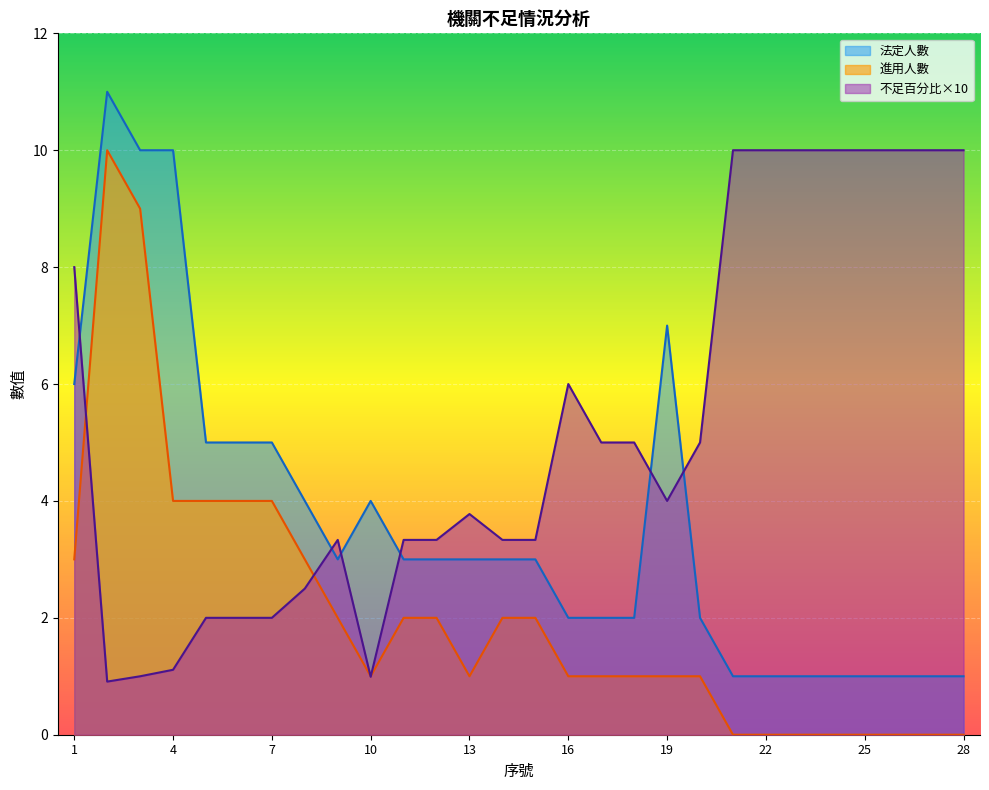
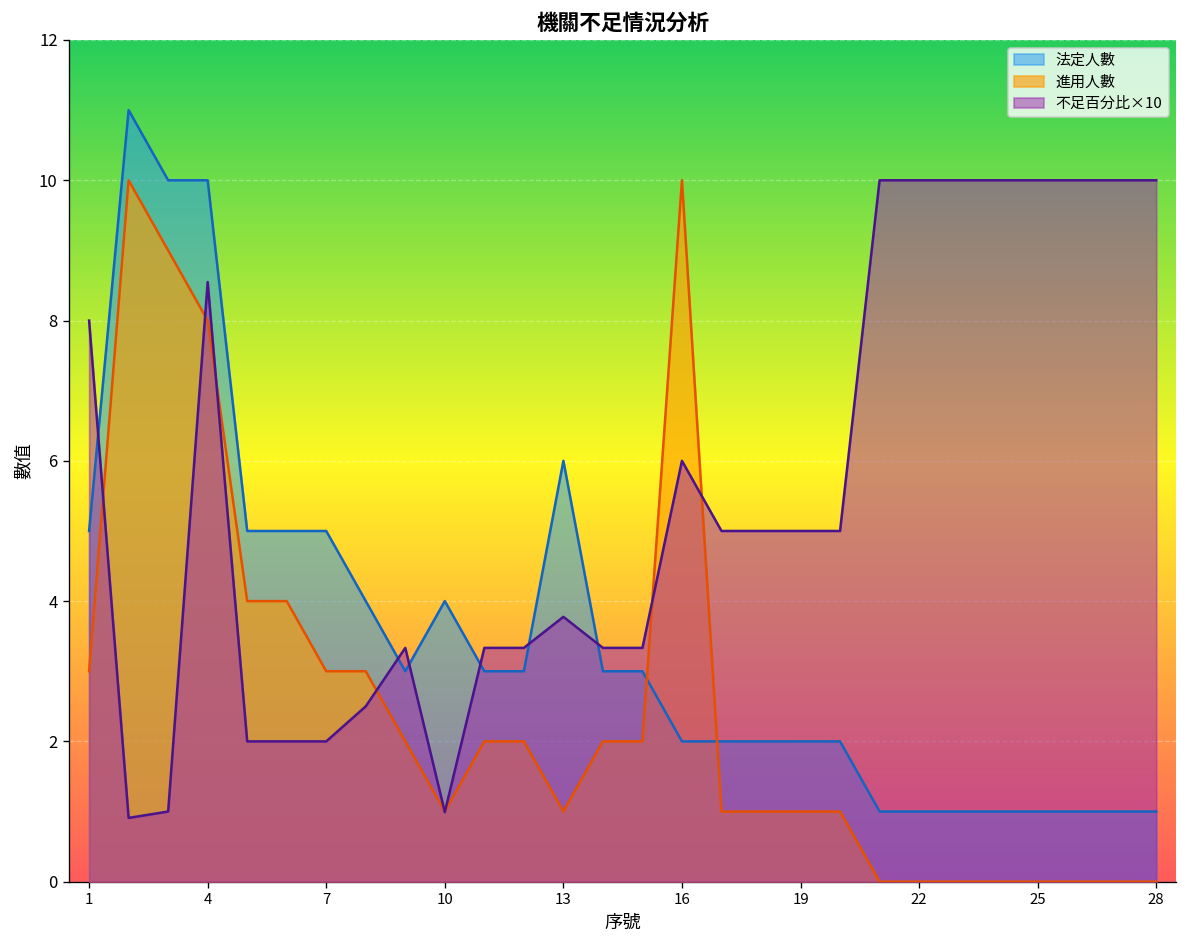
  {
    "法定人數": {
-     "1": 6,
+     "1": 5,
      "4": 10,
      "7": 5,
      "10": 4,
-     "13": 3,
+     "13": 6,
      "16": 2,
-     "19": 7,
+     "19": 2,
      "22": 1,
      "25": 1,
      "28": 1
    },
    "進用人數": {
      "1": 3,
-     "4": 4,
-     "7": 4,
+     "4": 8,
+     "7": 3,
      "13": 1,
-     "16": 1,
+     "16": 10,
      "19": 1,
      "22": 0,
      "25": 0,
      "28": 0
    },
    "不足百分比×10": {
      "1": 8.0,
-     "4": 1.1,
+     "4": 8.5,
      "7": 2.0,
      "13": 3.8,
      "16": 6.0,
-     "19": 4.0,
+     "19": 5.0,
      "22": 10.0,
      "25": 10.0,
      "28": 10.0
    }
  }
